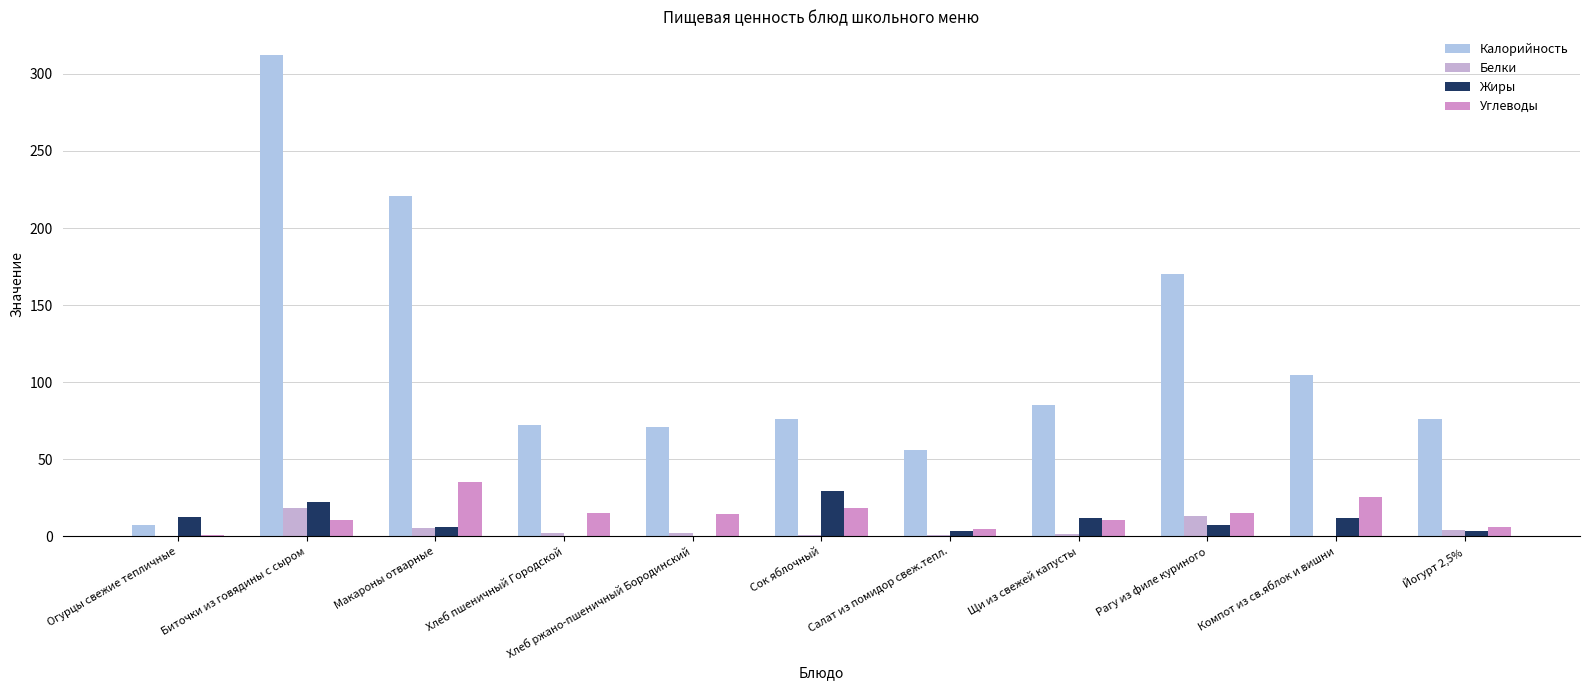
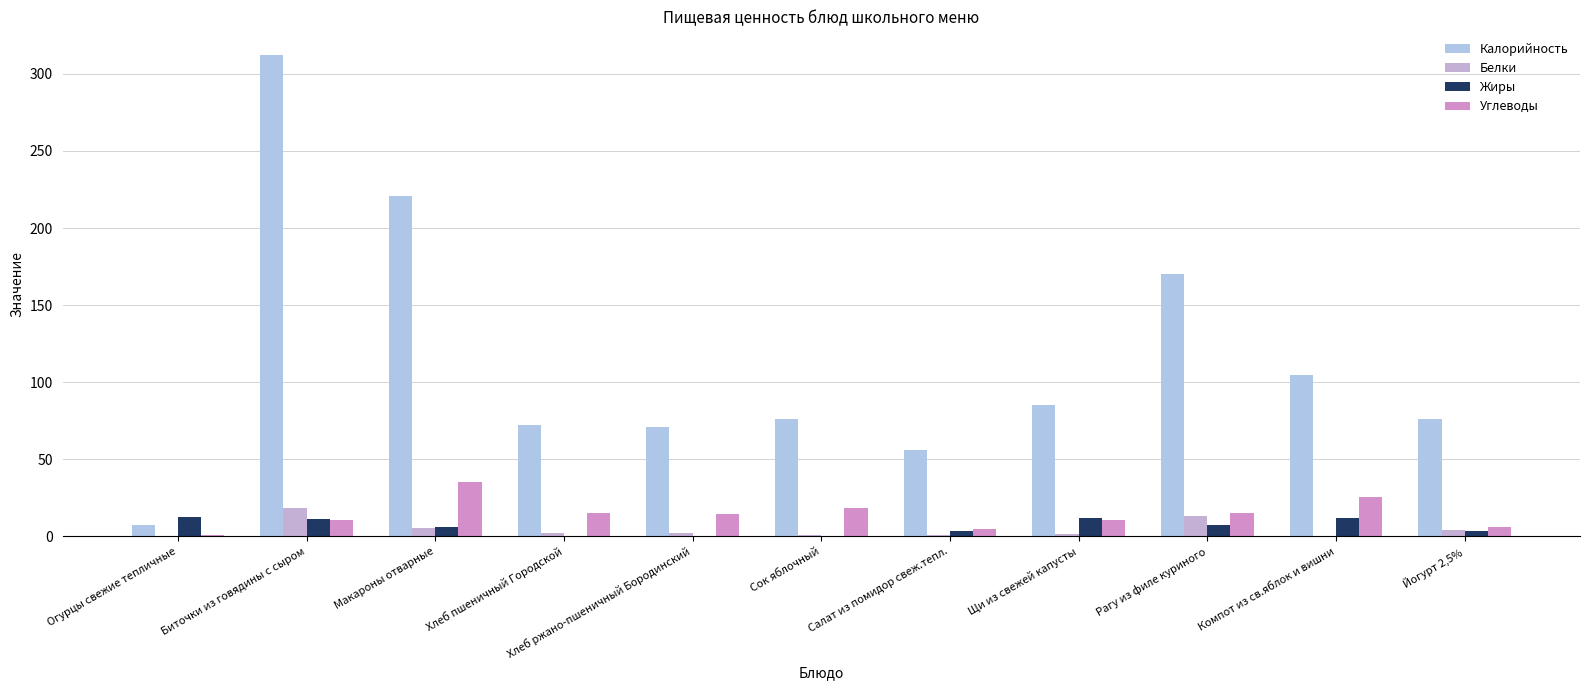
  {
    "Жиры": {
      "Огурцы свежие тепличные": 12,
-     "Биточки из говядины с сыром": 23,
+     "Биточки из говядины с сыром": 11,
      "Макароны отварные": 6,
-     "Сок яблочный": 30,
+     "Сок яблочный": 0,
      "Салат из помидор свеж.тепл.": 4,
      "Щи из свежей капусты": 12,
      "Рагу из филе куриного": 7,
      "Компот из св.яблок и вишни": 12,
      "Йогурт 2,5%": 4
    }
  }
